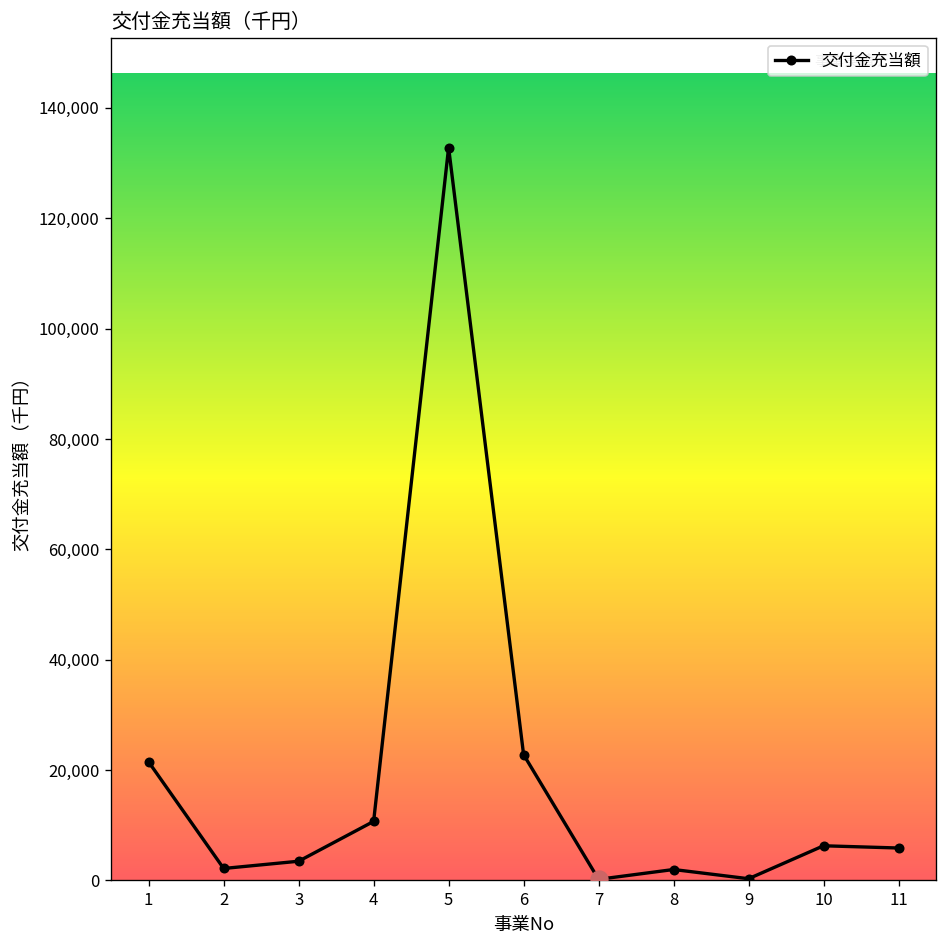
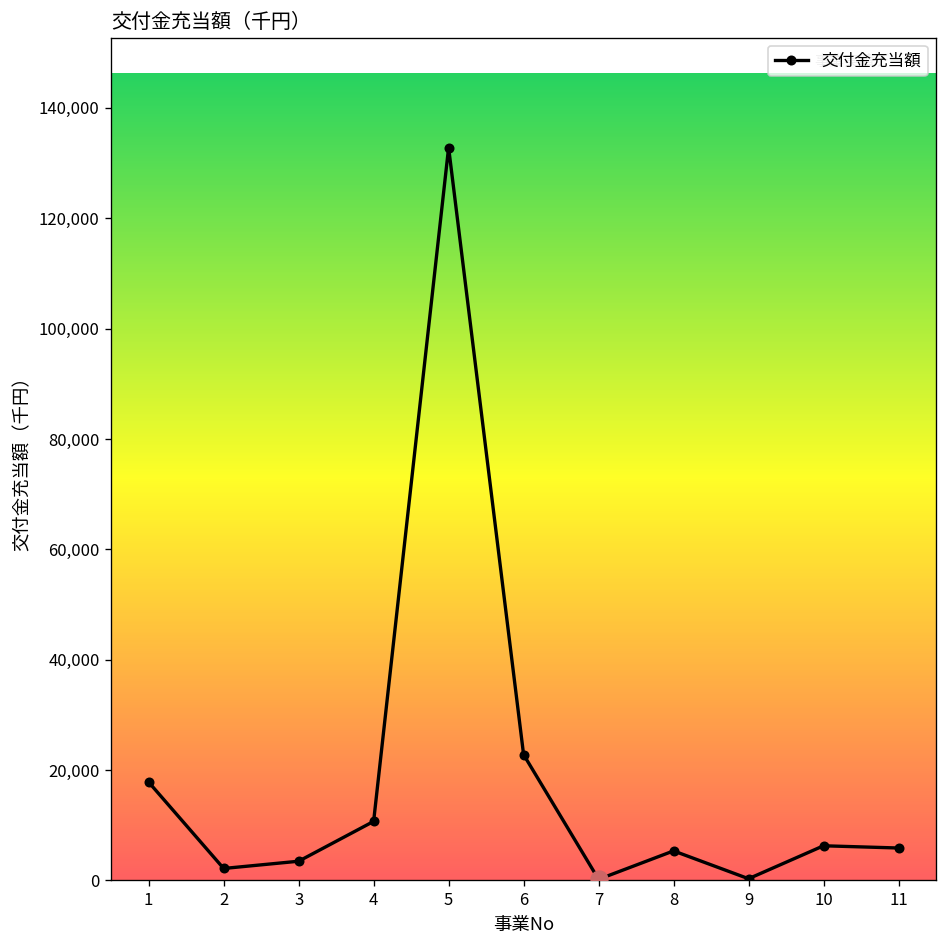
  {
    "交付金充当額": {
-     "1": "21,000",
+     "1": "18,000",
      "2": "2,000",
      "3": "3,000",
      "4": "11,000",
      "5": "133,000",
      "6": "23,000",
-     "8": "2,000",
+     "8": "5,000",
      "9": "0",
      "10": "6,000",
      "11": "6,000"
    }
  }
